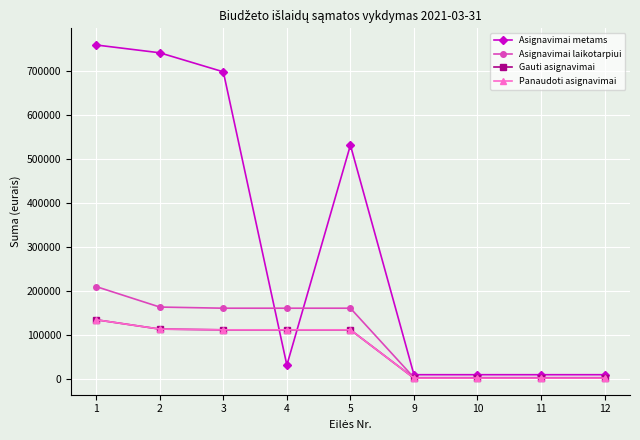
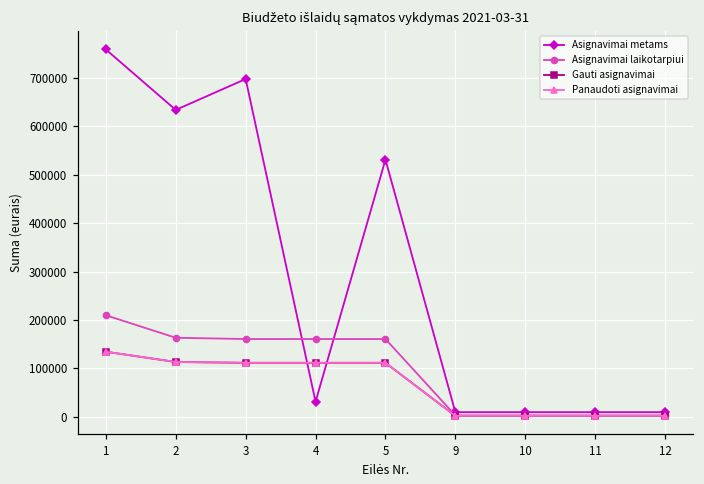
  {
    "Asignavimai metams": {
      "1": 760000,
-     "2": 740000,
+     "2": 630000,
      "3": 700000,
      "4": 30000,
      "5": 530000,
      "9": 10000,
      "10": 10000,
      "11": 10000,
      "12": 10000
    }
  }
